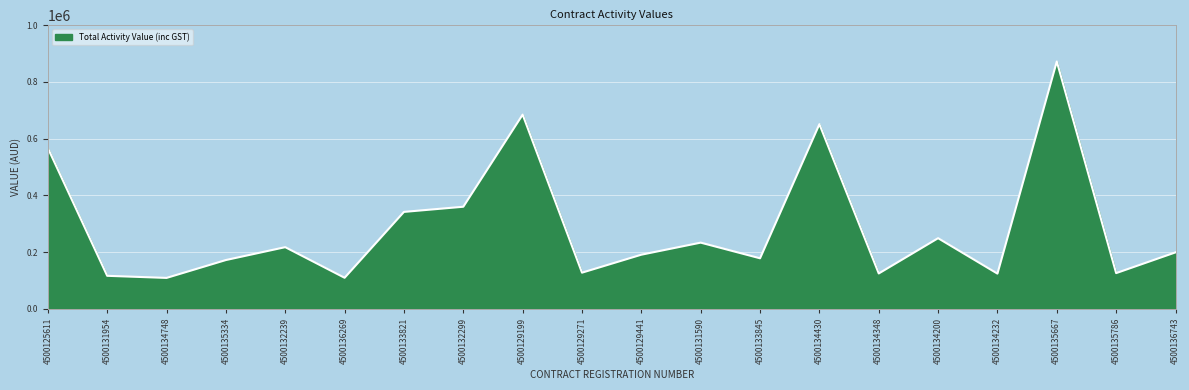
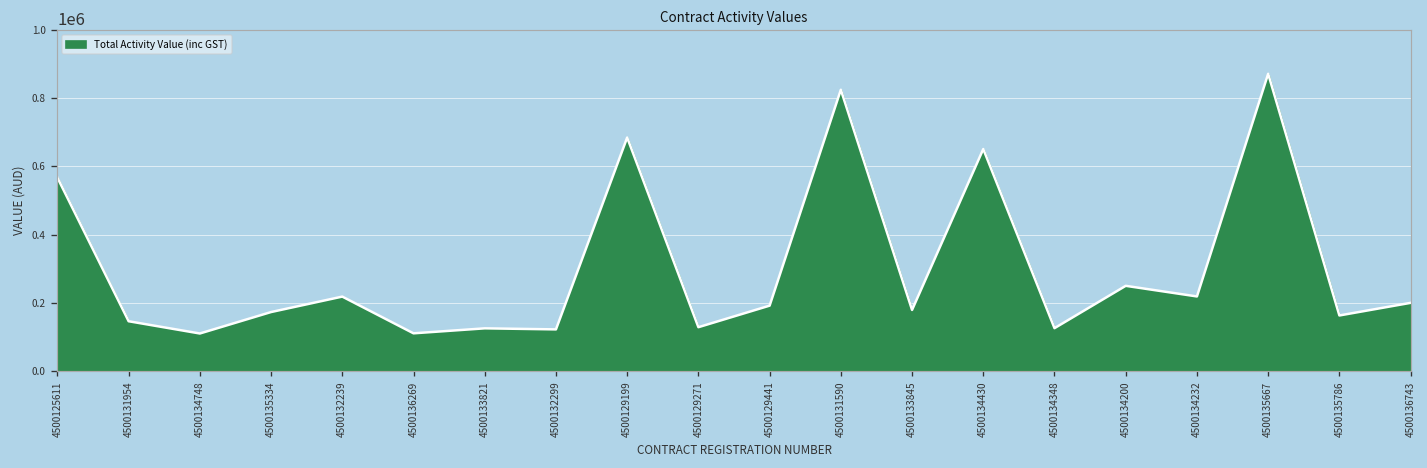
  {
    "4500125611": 570000,
-   "4500131954": 120000,
+   "4500131954": 150000,
    "4500134748": 110000,
    "4500135334": 170000,
    "4500132239": 220000,
    "4500136269": 110000,
-   "4500133821": 340000,
-   "4500132299": 360000,
+   "4500133821": 120000,
+   "4500132299": 120000,
    "4500129199": 680000,
    "4500129271": 130000,
    "4500129441": 190000,
-   "4500131590": 230000,
+   "4500131590": 830000,
    "4500133845": 180000,
    "4500134430": 650000,
    "4500134348": 120000,
    "4500134200": 250000,
-   "4500134232": 120000,
+   "4500134232": 220000,
    "4500135667": 870000,
-   "4500135786": 130000,
+   "4500135786": 160000,
    "4500136743": 200000
  }
